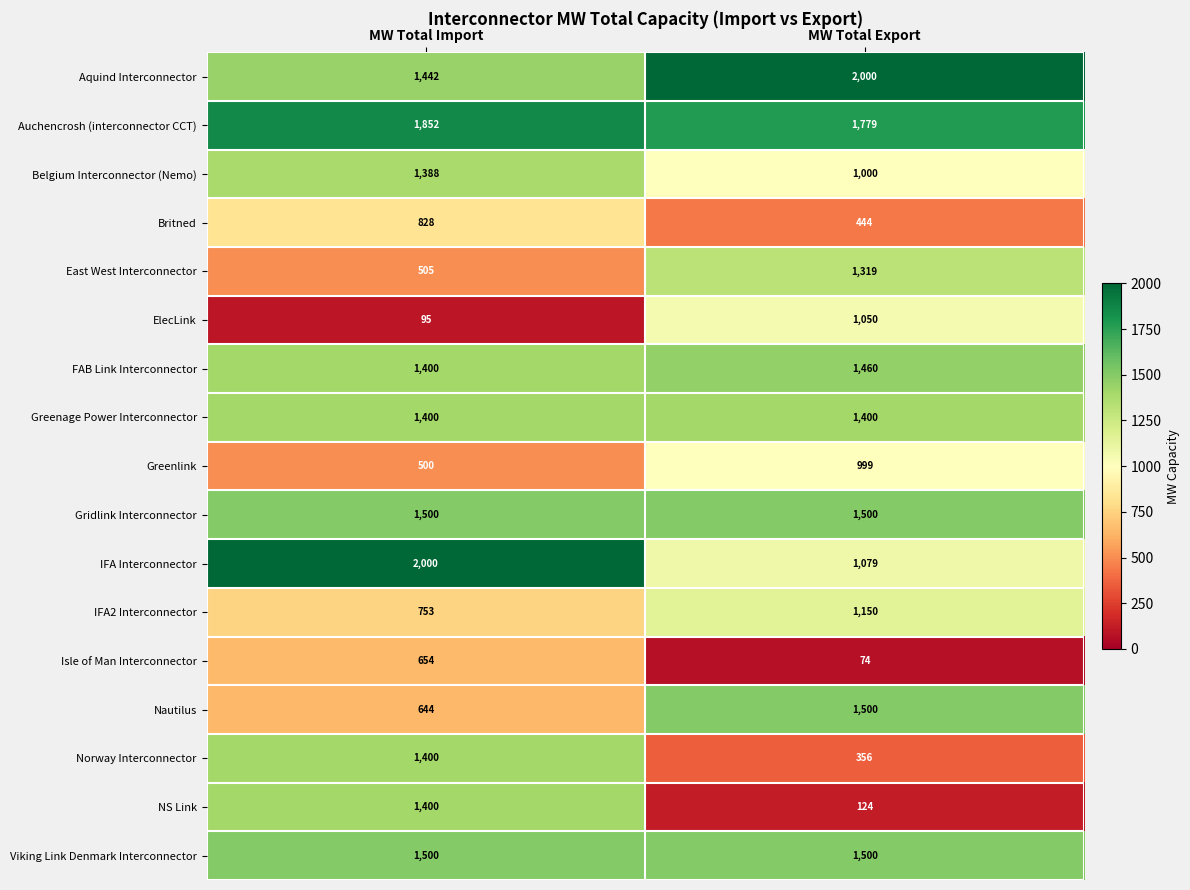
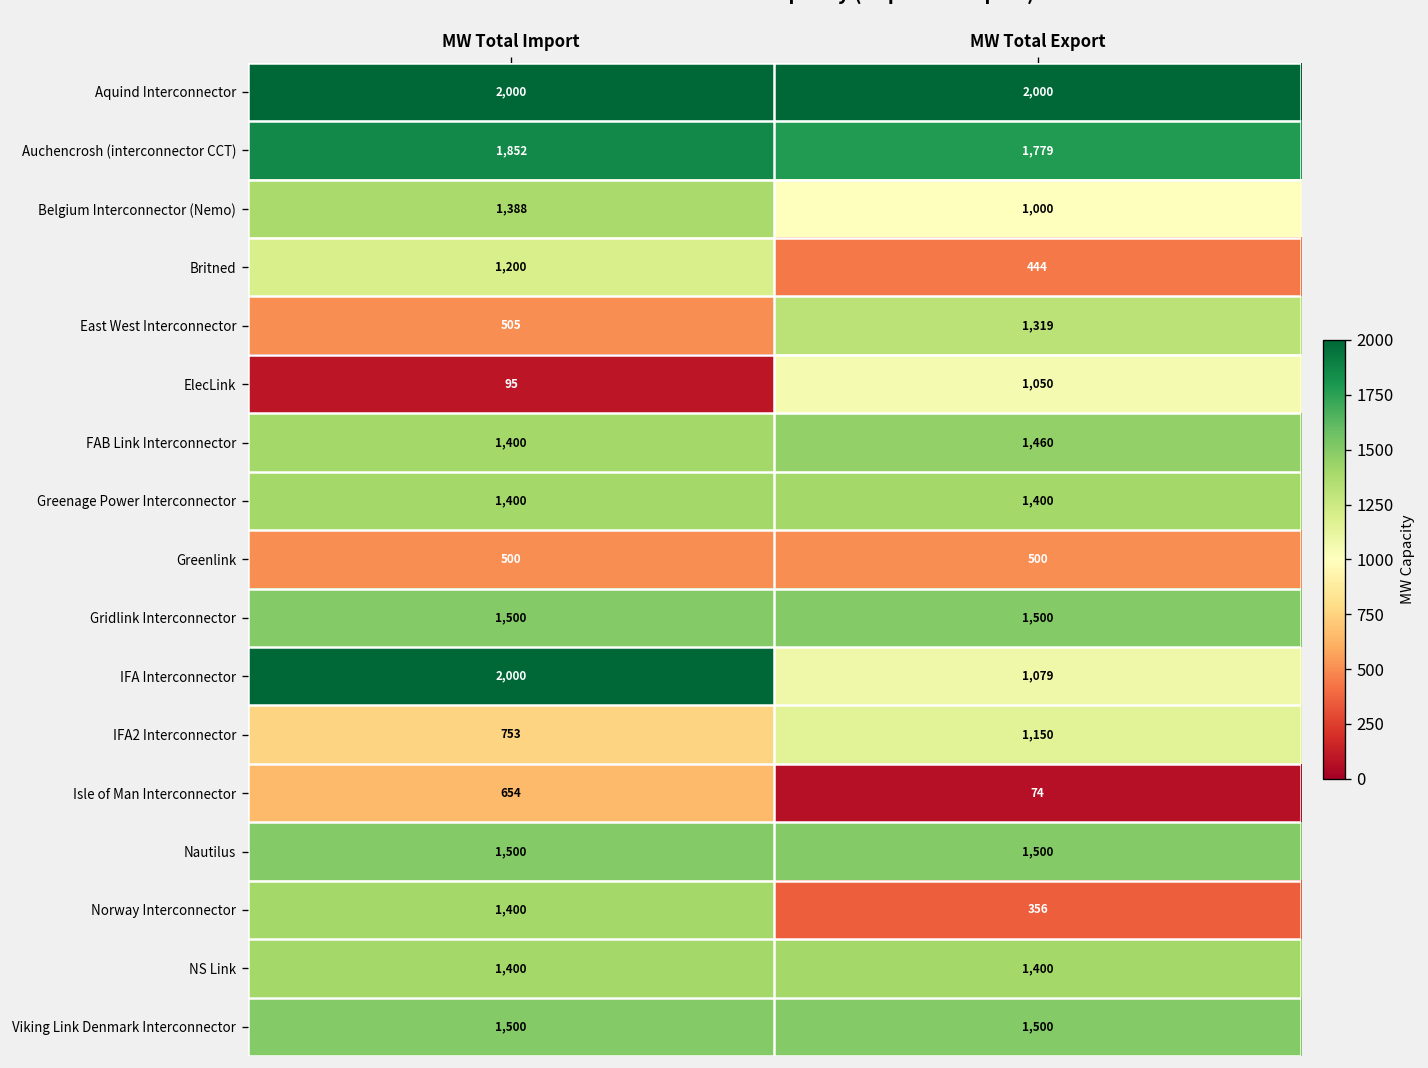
  {
    "Aquind Interconnector": {
-     "MW Total Import": "1,442",
+     "MW Total Import": "2,000",
      "MW Total Export": "2,000"
    },
    "Auchencrosh (interconnector CCT)": {
      "MW Total Import": "1,852",
      "MW Total Export": "1,779"
    },
    "Belgium Interconnector (Nemo)": {
      "MW Total Import": "1,388",
      "MW Total Export": "1,000"
    },
    "Britned": {
-     "MW Total Import": "828",
+     "MW Total Import": "1,200",
      "MW Total Export": "444"
    },
    "East West Interconnector": {
      "MW Total Import": "505",
      "MW Total Export": "1,319"
    },
    "ElecLink": {
      "MW Total Import": "95",
      "MW Total Export": "1,050"
    },
    "FAB Link Interconnector": {
      "MW Total Import": "1,400",
      "MW Total Export": "1,460"
    },
    "Greenage Power Interconnector": {
      "MW Total Import": "1,400",
      "MW Total Export": "1,400"
    },
    "Greenlink": {
      "MW Total Import": "500",
-     "MW Total Export": "999"
+     "MW Total Export": "500"
    },
    "Gridlink Interconnector": {
      "MW Total Import": "1,500",
      "MW Total Export": "1,500"
    },
    "IFA Interconnector": {
      "MW Total Import": "2,000",
      "MW Total Export": "1,079"
    },
    "IFA2 Interconnector": {
      "MW Total Import": "753",
      "MW Total Export": "1,150"
    },
    "Isle of Man Interconnector": {
      "MW Total Import": "654",
      "MW Total Export": "74"
    },
    "Nautilus": {
-     "MW Total Import": "644",
+     "MW Total Import": "1,500",
      "MW Total Export": "1,500"
    },
    "Norway Interconnector": {
      "MW Total Import": "1,400",
      "MW Total Export": "356"
    },
    "NS Link": {
      "MW Total Import": "1,400",
-     "MW Total Export": "124"
+     "MW Total Export": "1,400"
    },
    "Viking Link Denmark Interconnector": {
      "MW Total Import": "1,500",
      "MW Total Export": "1,500"
    }
  }
